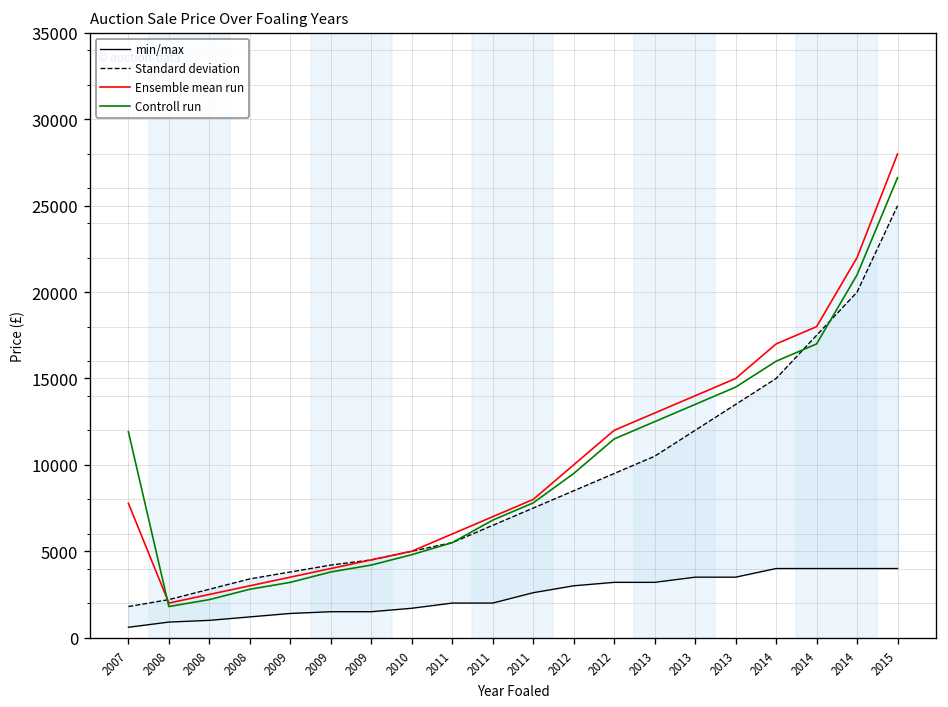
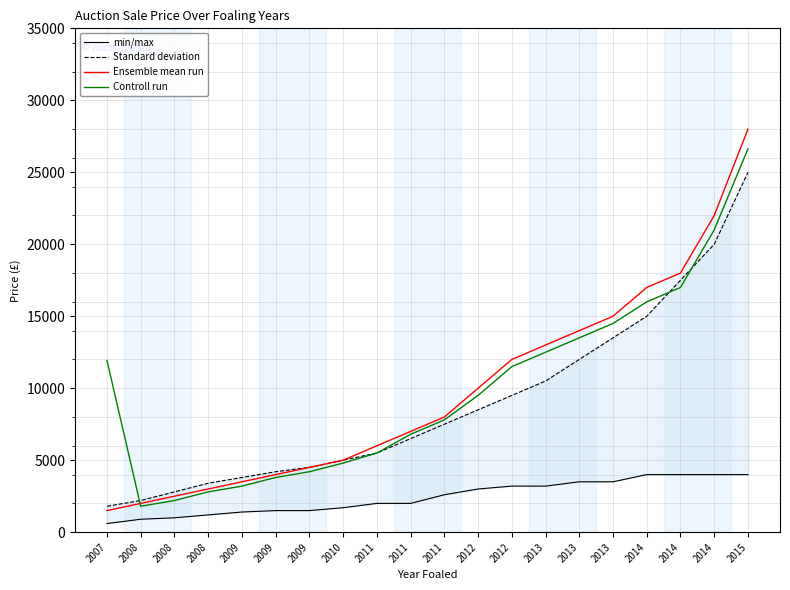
  {
    "Ensemble mean run": {
-     "2007": 7800,
+     "2007": 1500,
      "2015": 28000
    },
    "Controll run": {
      "2007": 11900,
      "2010": 4800,
      "2015": 26600
    }
  }
